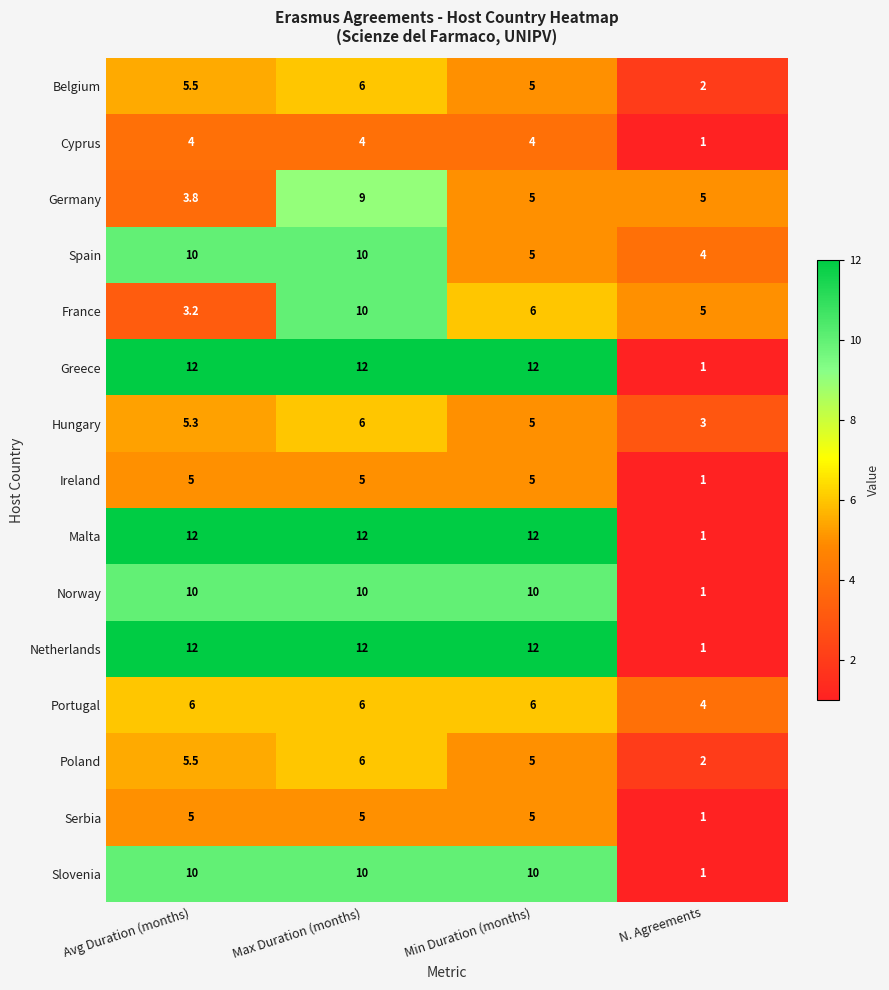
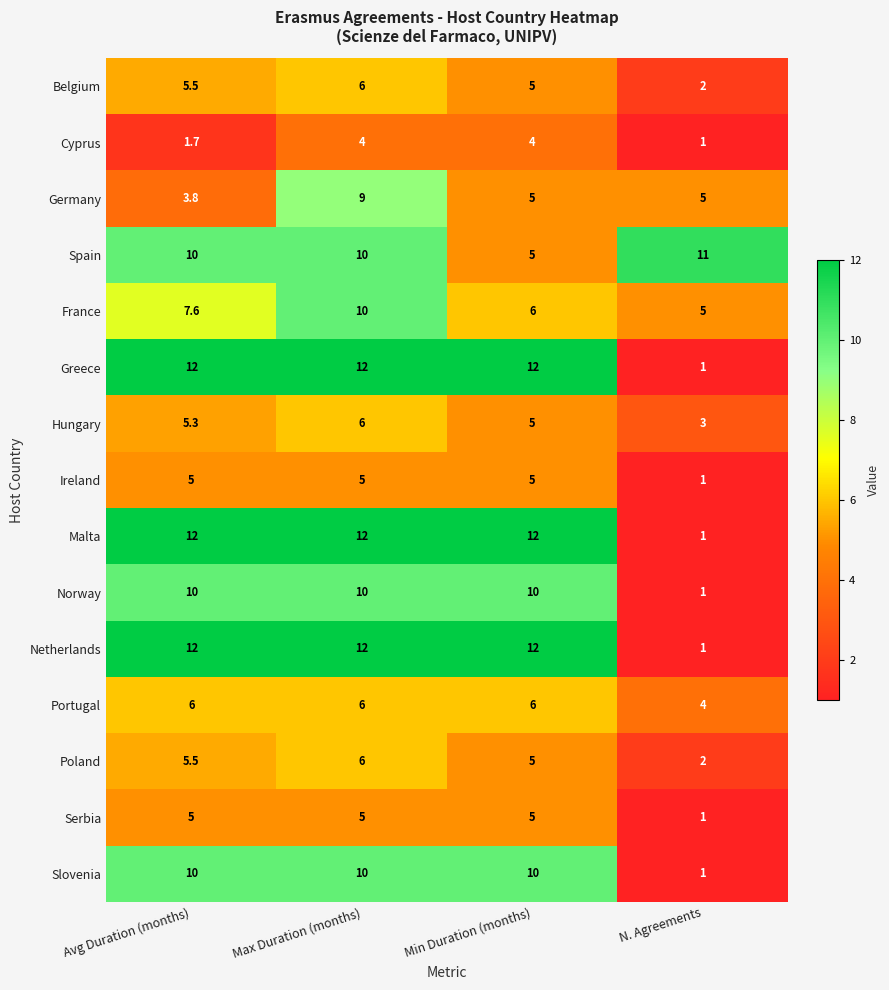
  {
    "Belgium": {
      "Avg Duration (months)": 5.5,
      "Max Duration (months)": 6,
      "Min Duration (months)": 5,
      "N. Agreements": 2
    },
    "Cyprus": {
-     "Avg Duration (months)": 4,
+     "Avg Duration (months)": 1.7,
      "Max Duration (months)": 4,
      "Min Duration (months)": 4,
      "N. Agreements": 1
    },
    "Germany": {
      "Avg Duration (months)": 3.8,
      "Max Duration (months)": 9,
      "Min Duration (months)": 5,
      "N. Agreements": 5
    },
    "Spain": {
      "Avg Duration (months)": 10,
      "Max Duration (months)": 10,
      "Min Duration (months)": 5,
-     "N. Agreements": 4
+     "N. Agreements": 11
    },
    "France": {
-     "Avg Duration (months)": 3.2,
+     "Avg Duration (months)": 7.6,
      "Max Duration (months)": 10,
      "Min Duration (months)": 6,
      "N. Agreements": 5
    },
    "Greece": {
      "Avg Duration (months)": 12,
      "Max Duration (months)": 12,
      "Min Duration (months)": 12,
      "N. Agreements": 1
    },
    "Hungary": {
      "Avg Duration (months)": 5.3,
      "Max Duration (months)": 6,
      "Min Duration (months)": 5,
      "N. Agreements": 3
    },
    "Ireland": {
      "Avg Duration (months)": 5,
      "Max Duration (months)": 5,
      "Min Duration (months)": 5,
      "N. Agreements": 1
    },
    "Malta": {
      "Avg Duration (months)": 12,
      "Max Duration (months)": 12,
      "Min Duration (months)": 12,
      "N. Agreements": 1
    },
    "Norway": {
      "Avg Duration (months)": 10,
      "Max Duration (months)": 10,
      "Min Duration (months)": 10,
      "N. Agreements": 1
    },
    "Netherlands": {
      "Avg Duration (months)": 12,
      "Max Duration (months)": 12,
      "Min Duration (months)": 12,
      "N. Agreements": 1
    },
    "Portugal": {
      "Avg Duration (months)": 6,
      "Max Duration (months)": 6,
      "Min Duration (months)": 6,
      "N. Agreements": 4
    },
    "Poland": {
      "Avg Duration (months)": 5.5,
      "Max Duration (months)": 6,
      "Min Duration (months)": 5,
      "N. Agreements": 2
    },
    "Serbia": {
      "Avg Duration (months)": 5,
      "Max Duration (months)": 5,
      "Min Duration (months)": 5,
      "N. Agreements": 1
    },
    "Slovenia": {
      "Avg Duration (months)": 10,
      "Max Duration (months)": 10,
      "Min Duration (months)": 10,
      "N. Agreements": 1
    }
  }
